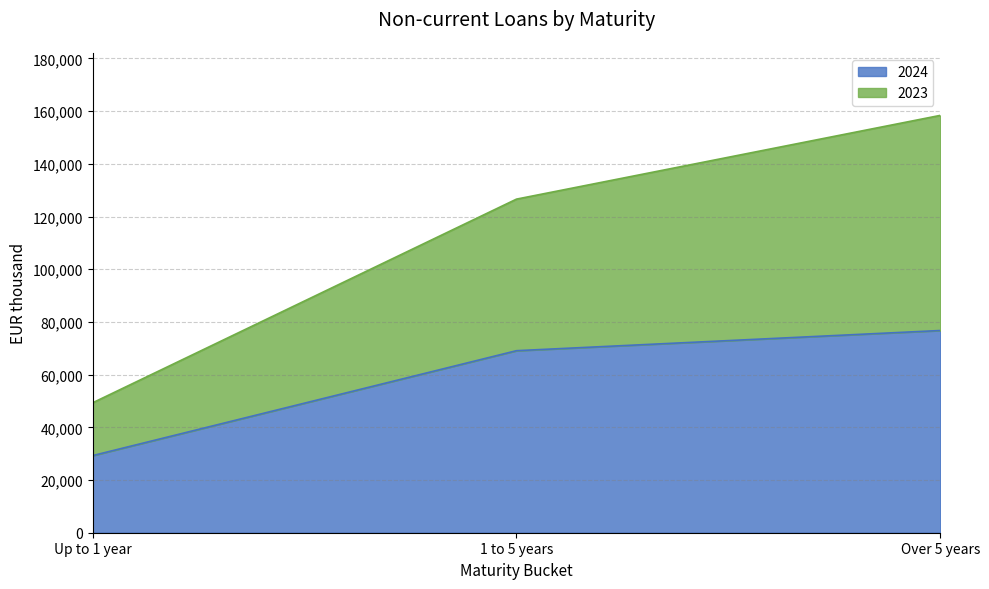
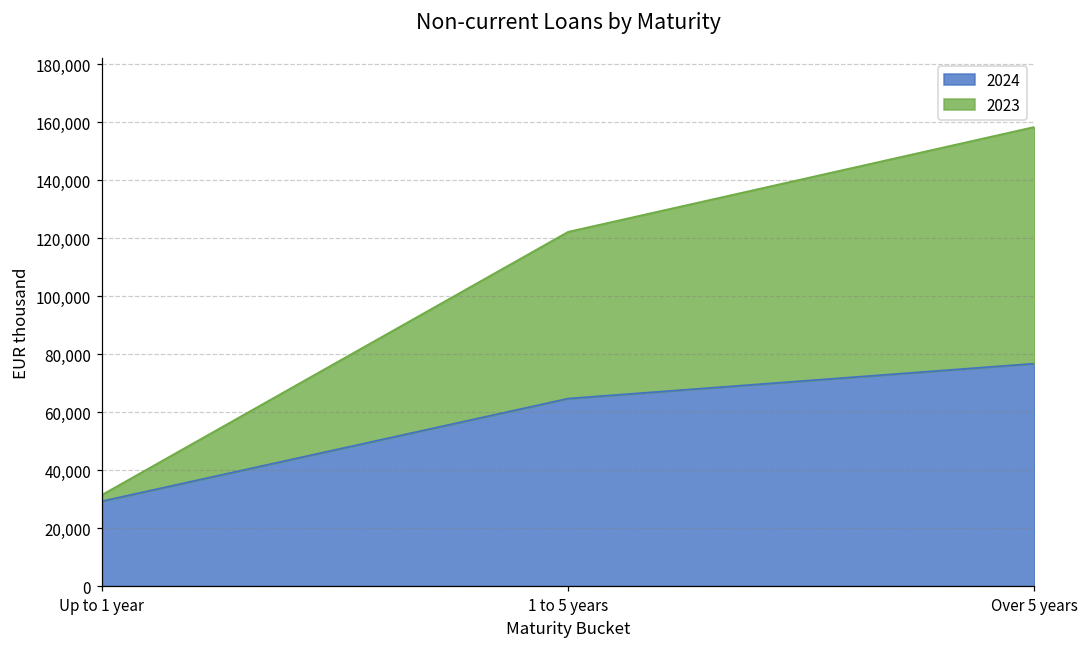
  {
    "2024": {
      "Up to 1 year": "29,000",
-     "1 to 5 years": "69,000",
+     "1 to 5 years": "65,000",
      "Over 5 years": "77,000"
    },
    "2023": {
-     "Up to 1 year": "20,000",
+     "Up to 1 year": "2,000",
      "1 to 5 years": "58,000",
      "Over 5 years": "82,000"
    }
  }
